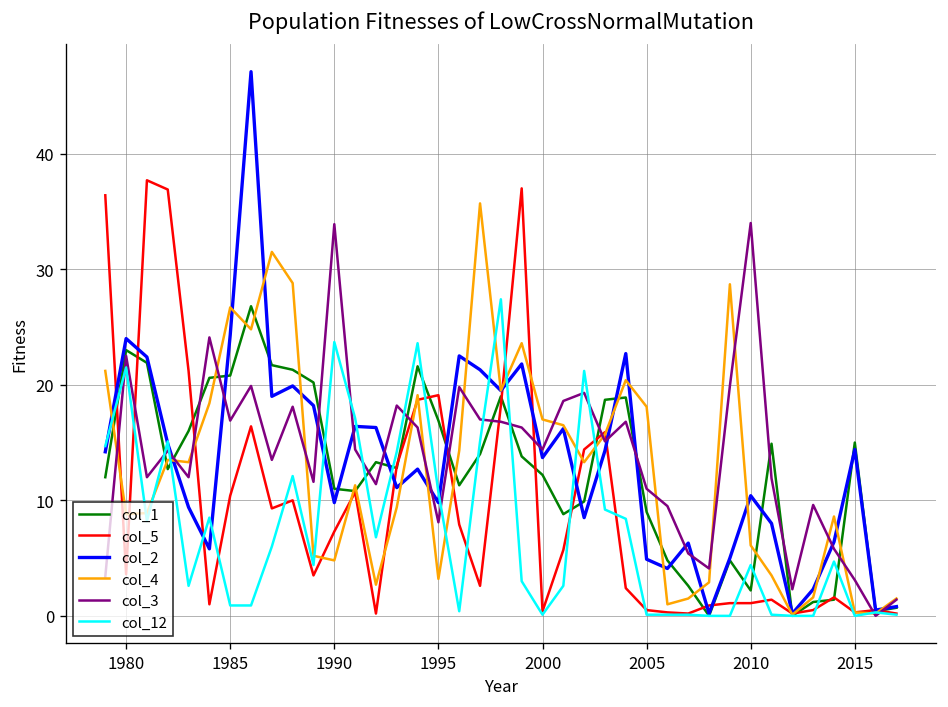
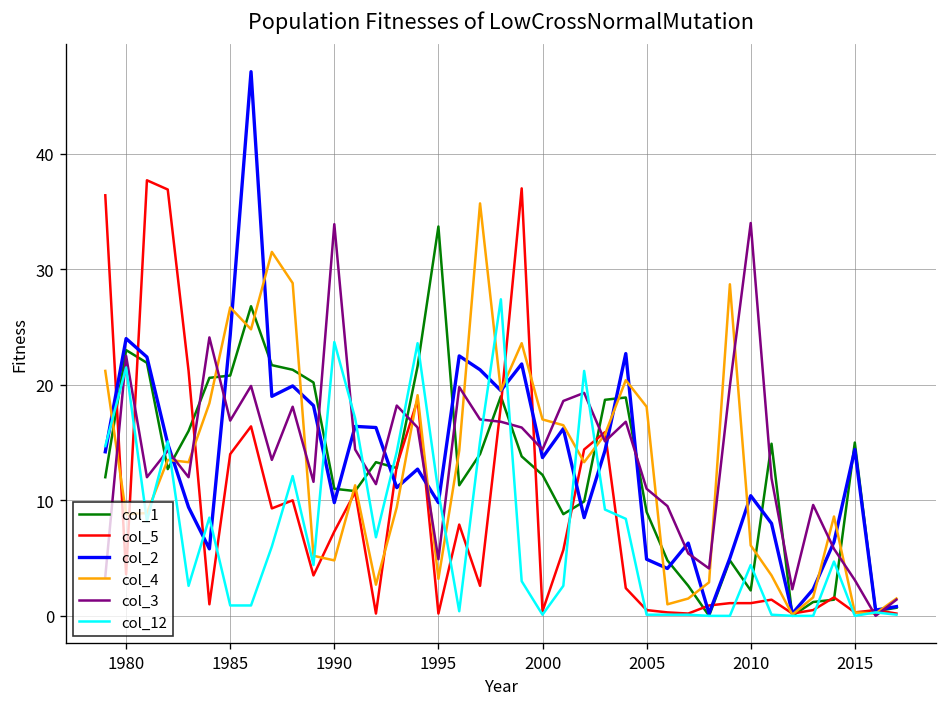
  {
    "col_1": {
      "1980": 23,
      "1985": 21,
      "1990": 11,
-     "1995": 17,
+     "1995": 34,
      "2000": 12,
      "2005": 9,
      "2010": 2,
      "2015": 15
    },
    "col_5": {
-     "1985": 10,
+     "1985": 14,
      "1990": 7,
-     "1995": 19,
+     "1995": 0,
      "2000": 0,
      "2005": 1,
      "2010": 1
    },
    "col_2": {
      "1980": 24,
      "1985": 24,
      "1990": 10,
      "1995": 10,
      "2000": 14,
      "2005": 5,
      "2010": 10,
      "2015": 14
    },
    "col_4": {
      "1985": 27,
      "1990": 5,
      "1995": 3,
      "2000": 17,
      "2005": 18,
      "2010": 6
    },
    "col_3": {
      "1980": 23,
      "1985": 17,
      "1990": 34,
-     "1995": 8,
+     "1995": 5,
      "2000": 14,
      "2005": 11,
      "2010": 34,
      "2015": 3
    },
    "col_12": {
      "1980": 22,
      "1985": 1,
      "1990": 24,
      "1995": 11,
      "2000": 0,
      "2005": 0,
      "2010": 4,
      "2015": 0
    }
  }
